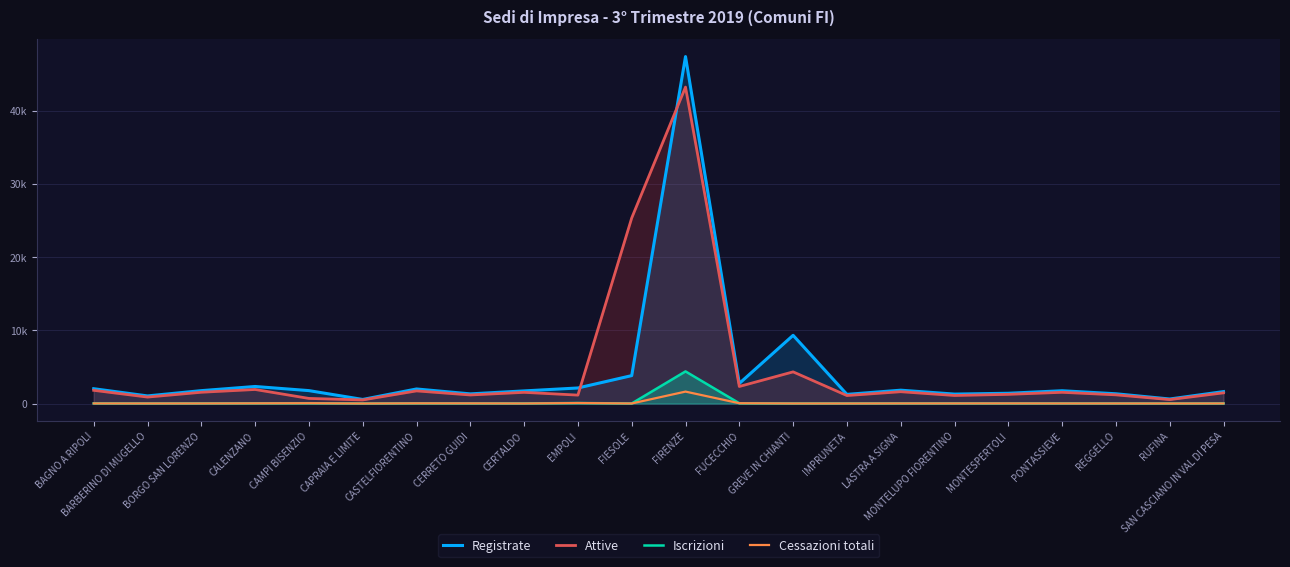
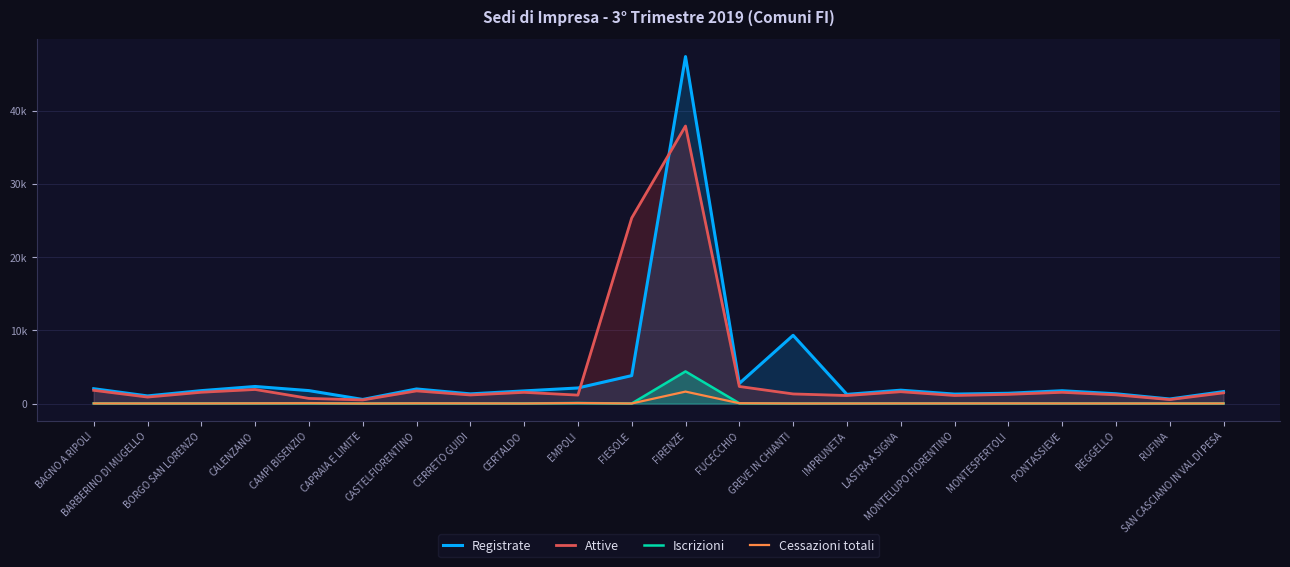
  {
    "Registrate": {
      "CALENZANO": 2000,
      "CAMPI BISENZIO": 2000,
      "EMPOLI": 2000,
      "FIESOLE": 4000,
      "FIRENZE": 47000,
      "FUCECCHIO": 3000,
      "GREVE IN CHIANTI": 9000
    },
    "Attive": {
      "CALENZANO": 2000,
      "CAMPI BISENZIO": 1000,
      "EMPOLI": 1000,
      "FIESOLE": 25000,
-     "FIRENZE": 43000,
+     "FIRENZE": 38000,
      "FUCECCHIO": 2000,
-     "GREVE IN CHIANTI": 4000
+     "GREVE IN CHIANTI": 1000
    },
    "Iscrizioni": {
      "FIRENZE": 4000
    },
    "Cessazioni totali": {
      "FIRENZE": 2000
    }
  }
